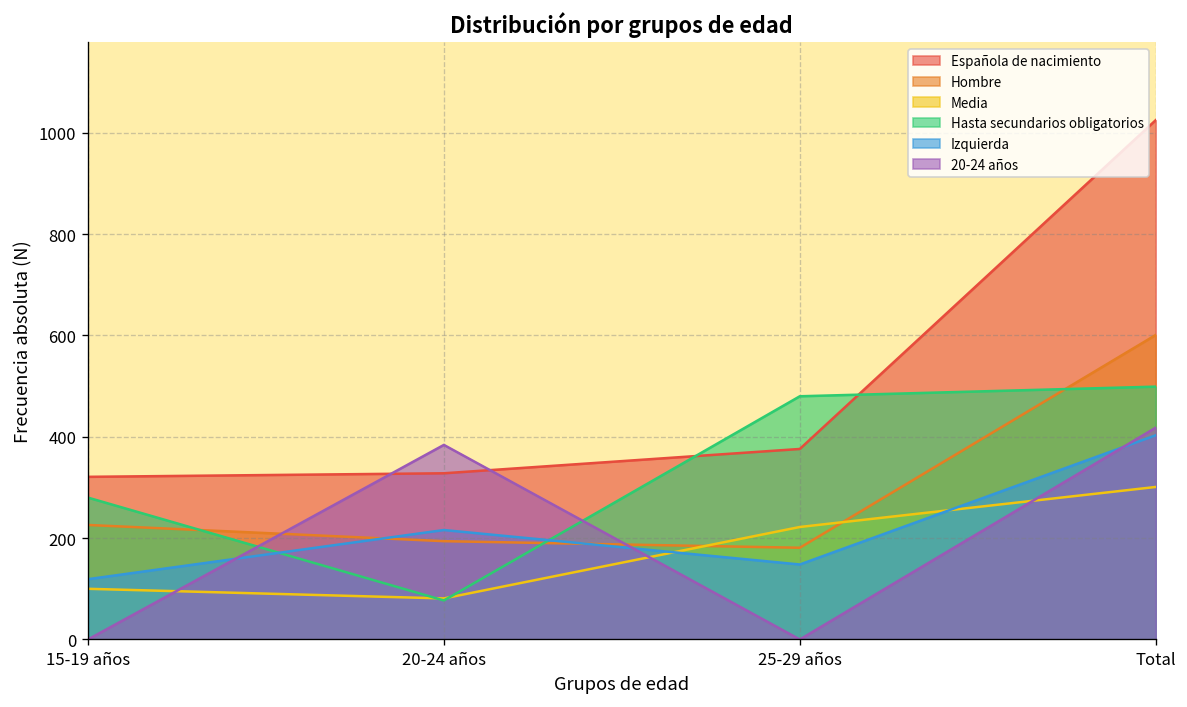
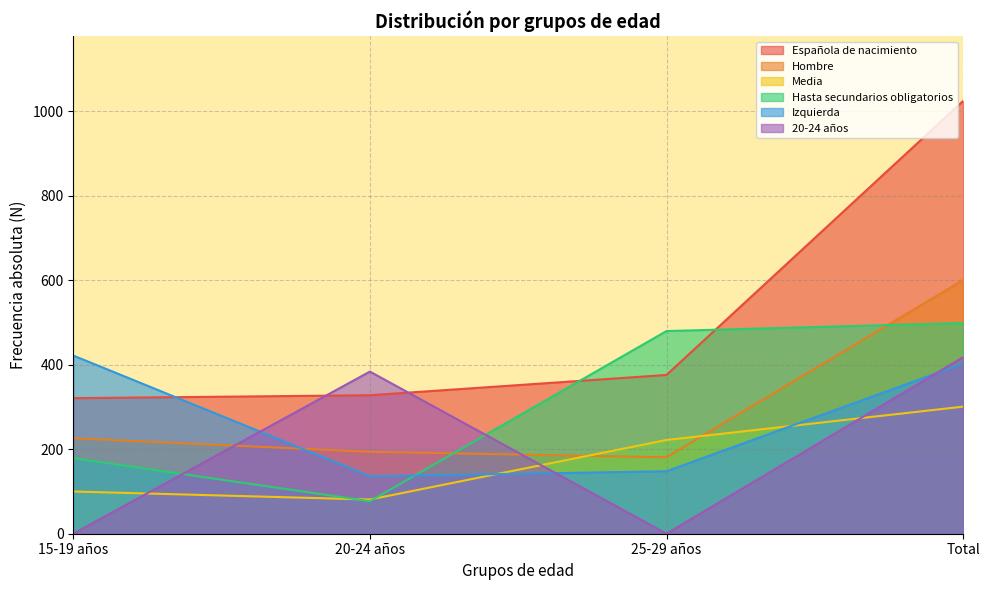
  {
    "Media": {
      "15-19 años": 100,
      "25-29 años": 220,
      "Total": 300
    },
    "Hasta secundarios obligatorios": {
-     "15-19 años": 280,
+     "15-19 años": 180,
      "25-29 años": 480,
      "Total": 500
    },
    "Izquierda": {
-     "15-19 años": 120,
-     "20-24 años": 220,
+     "15-19 años": 420,
+     "20-24 años": 140,
      "25-29 años": 150,
      "Total": 400
    },
    "20-24 años": {
      "15-19 años": 0,
      "20-24 años": 380,
      "25-29 años": 0,
      "Total": 420
    }
  }
